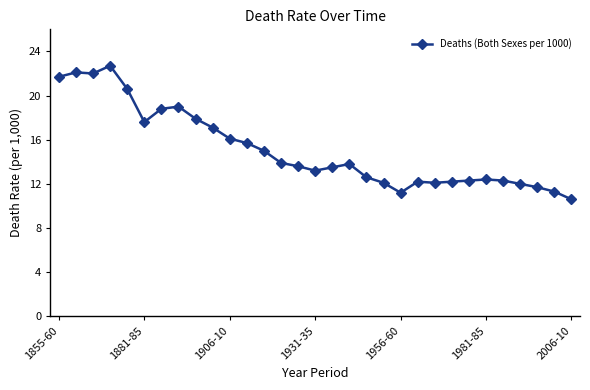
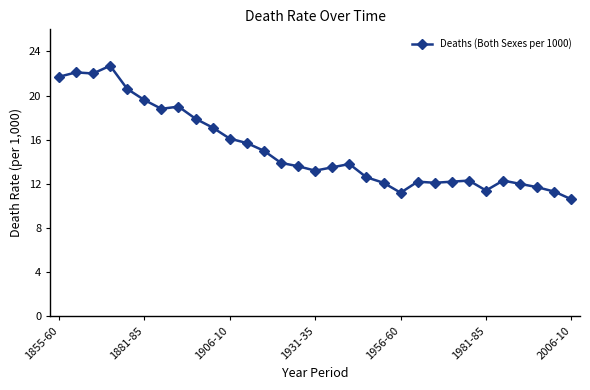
  {
    "1855-60": 21.7,
-   "1881-85": 17.6,
+   "1881-85": 19.6,
    "1906-10": 16.1,
    "1931-35": 13.2,
    "1956-60": 11.2,
-   "1981-85": 12.4,
+   "1981-85": 11.4,
    "2006-10": 10.6
  }
